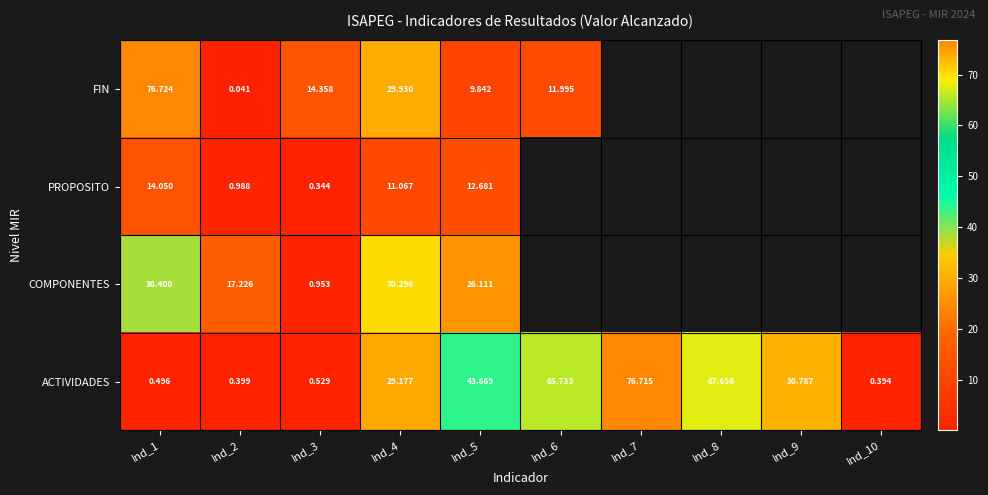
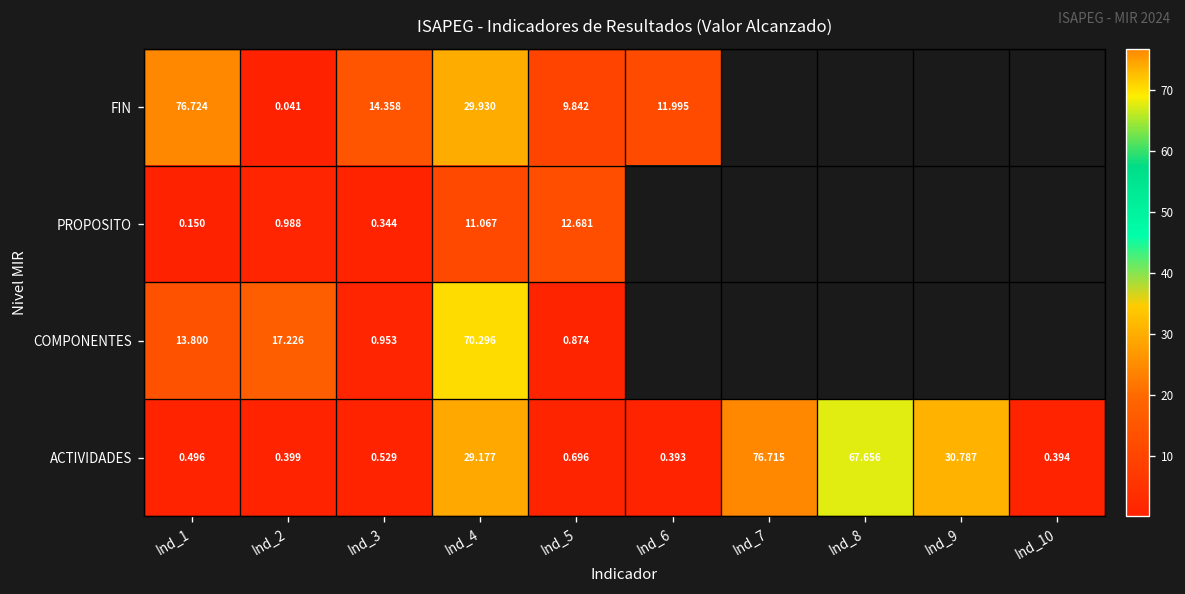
  {
    "FIN": {
      "Ind_1": 76.724,
      "Ind_2": 0.041,
      "Ind_3": 14.358,
      "Ind_4": 29.930,
      "Ind_5": 9.842,
      "Ind_6": 11.995
    },
    "PROPOSITO": {
-     "Ind_1": 14.050,
+     "Ind_1": 0.150,
      "Ind_2": 0.988,
      "Ind_3": 0.344,
      "Ind_4": 11.067,
      "Ind_5": 12.681
    },
    "COMPONENTES": {
-     "Ind_1": 38.400,
+     "Ind_1": 13.800,
      "Ind_2": 17.226,
      "Ind_3": 0.953,
      "Ind_4": 70.296,
-     "Ind_5": 26.111
+     "Ind_5": 0.874
    },
    "ACTIVIDADES": {
      "Ind_1": 0.496,
      "Ind_2": 0.399,
      "Ind_3": 0.529,
      "Ind_4": 29.177,
-     "Ind_5": 43.869,
-     "Ind_6": 65.733,
+     "Ind_5": 0.696,
+     "Ind_6": 0.393,
      "Ind_7": 76.715,
      "Ind_8": 67.656,
      "Ind_9": 30.787,
      "Ind_10": 0.394
    }
  }
